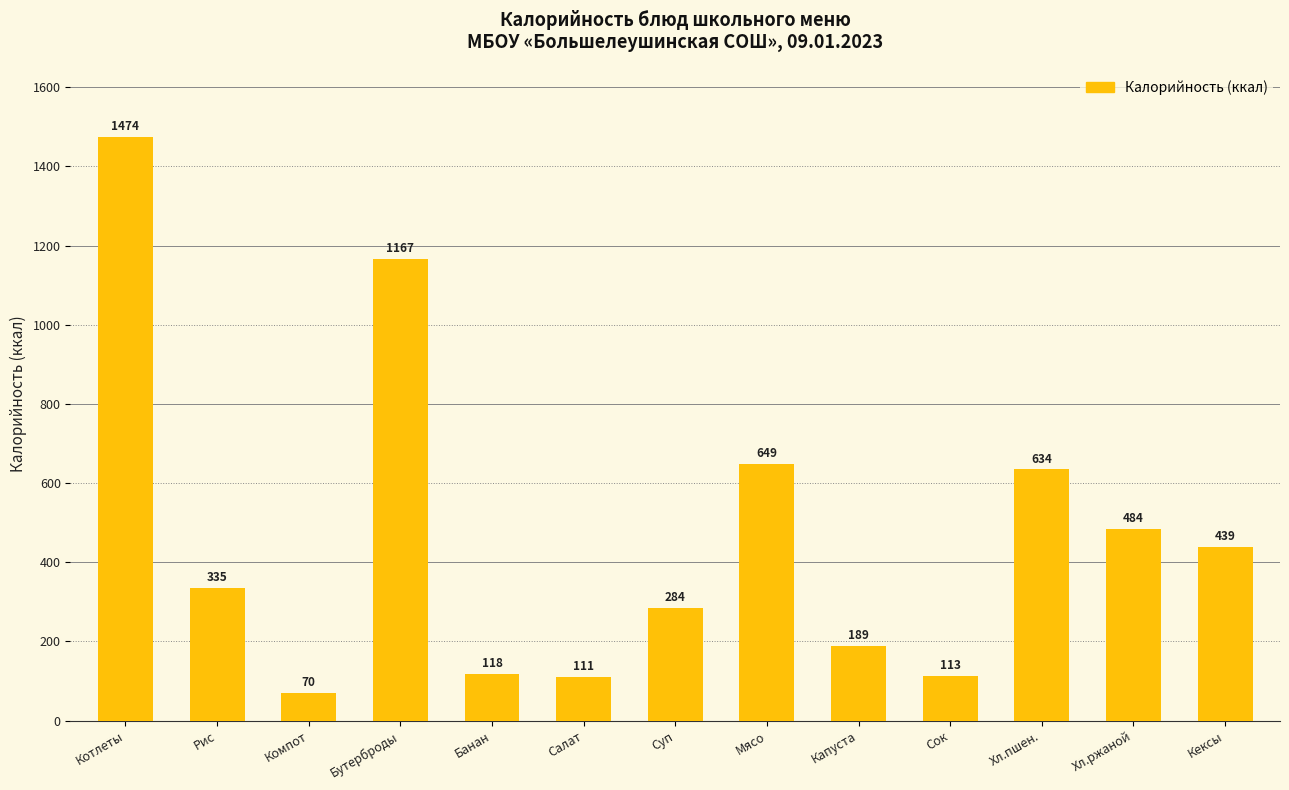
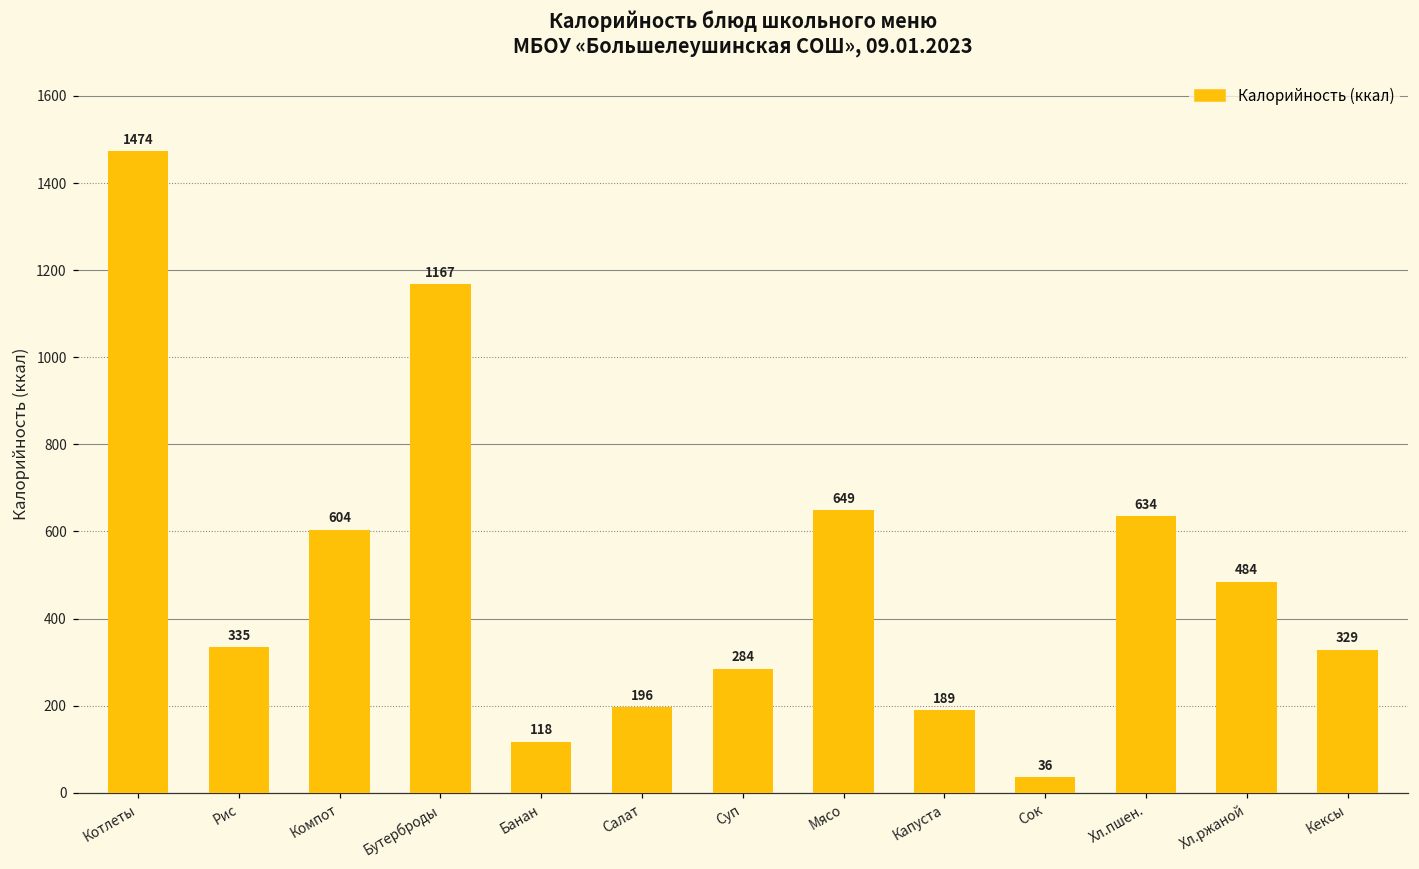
  {
    "Котлеты": 1474,
    "Рис": 335,
-   "Компот": 70,
+   "Компот": 604,
    "Бутерброды": 1167,
    "Банан": 118,
-   "Салат": 111,
+   "Салат": 196,
    "Суп": 284,
    "Мясо": 649,
    "Капуста": 189,
-   "Сок": 113,
+   "Сок": 36,
    "Хл.пшен.": 634,
    "Хл.ржаной": 484,
-   "Кексы": 439
+   "Кексы": 329
  }
